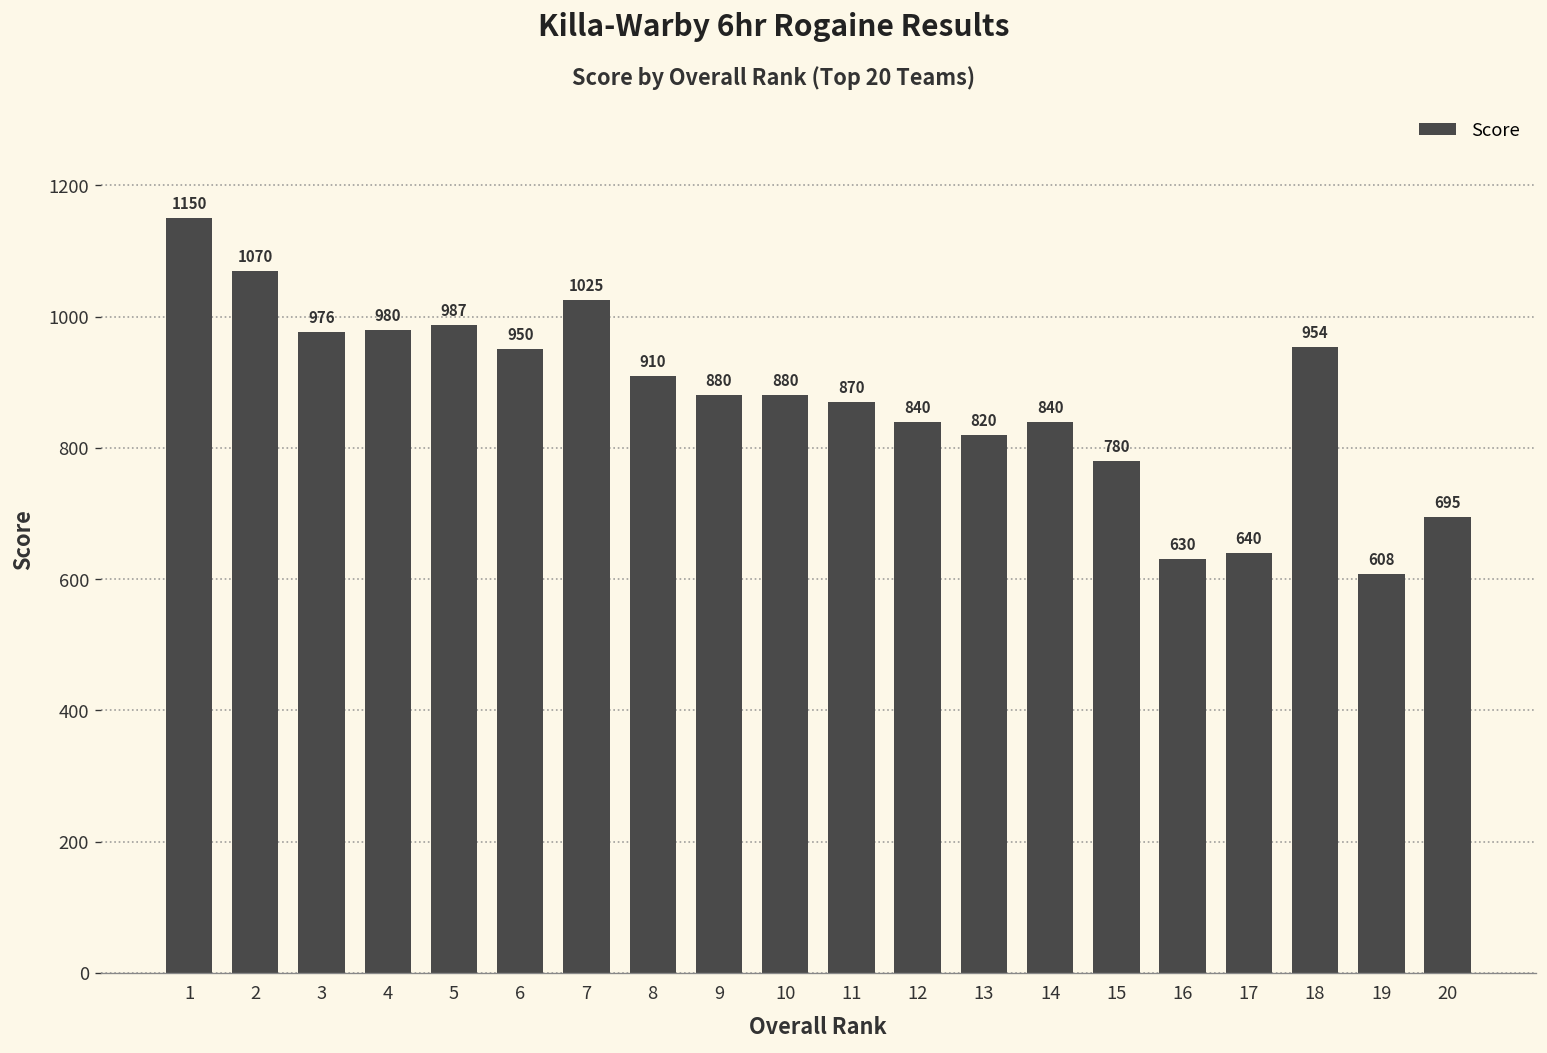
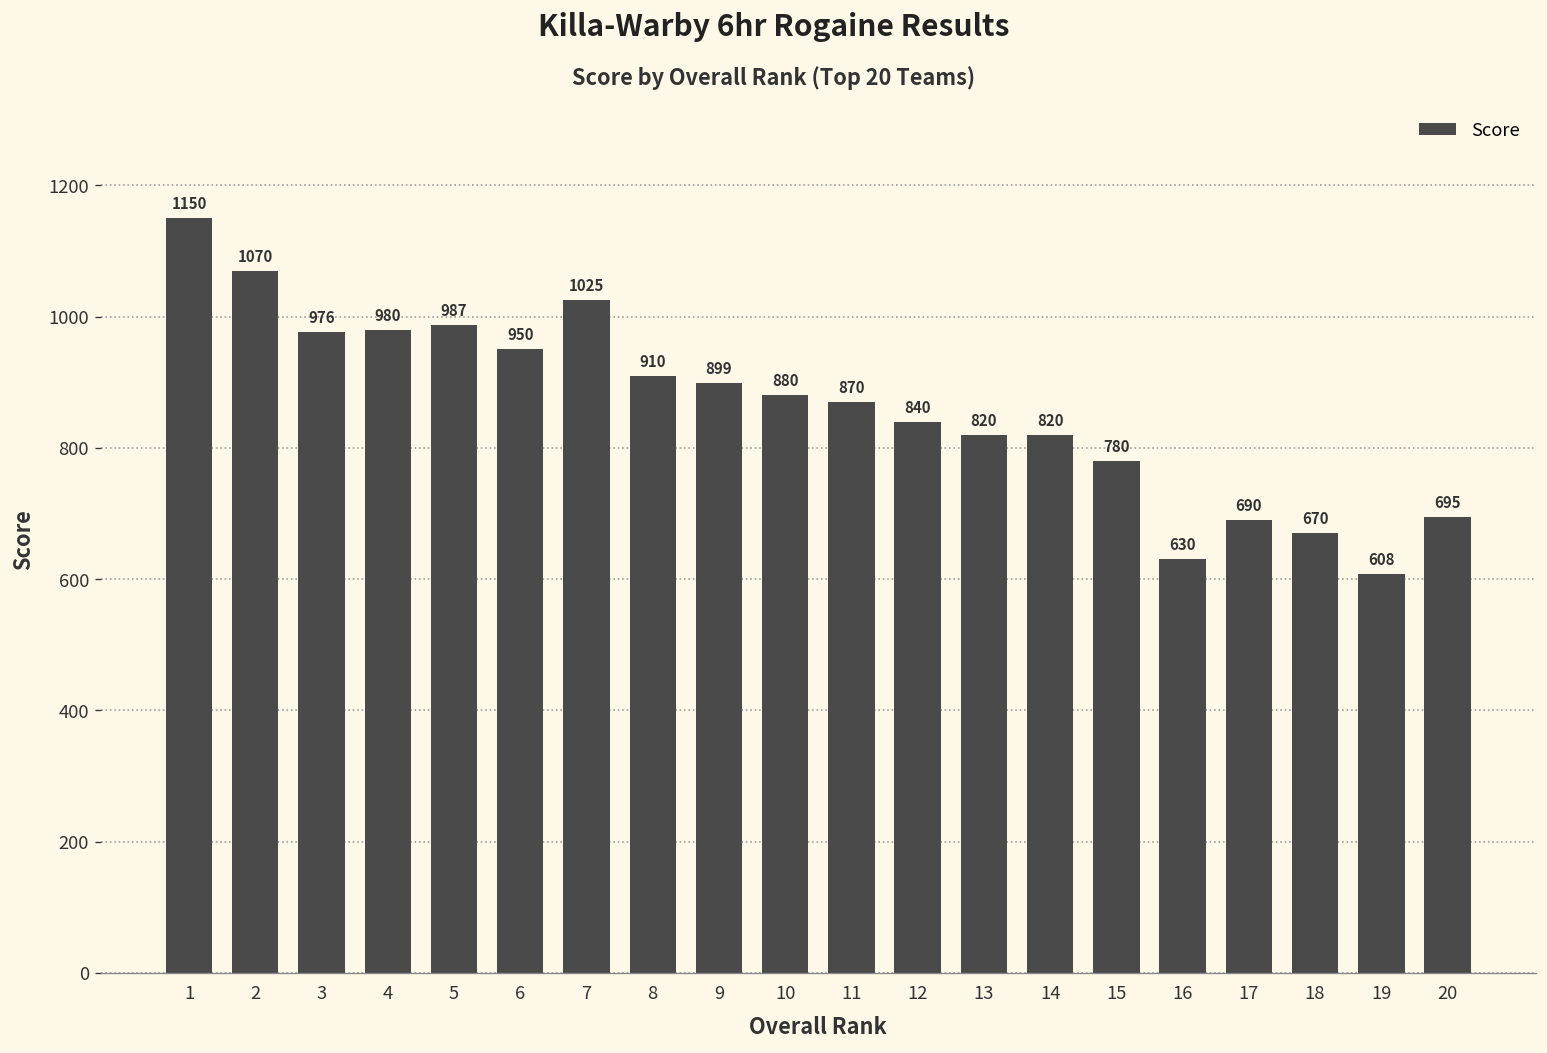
  {
    "1": 1150,
    "2": 1070,
    "3": 976,
    "4": 980,
    "5": 987,
    "6": 950,
    "7": 1025,
    "8": 910,
-   "9": 880,
+   "9": 899,
    "10": 880,
    "11": 870,
    "12": 840,
    "13": 820,
-   "14": 840,
+   "14": 820,
    "15": 780,
    "16": 630,
-   "17": 640,
-   "18": 954,
+   "17": 690,
+   "18": 670,
    "19": 608,
    "20": 695
  }
